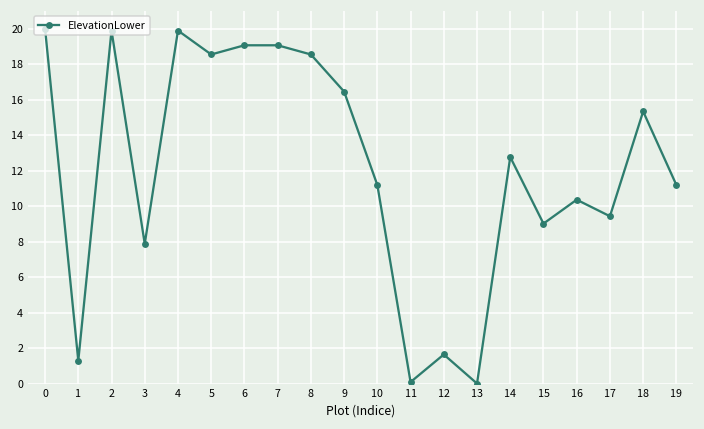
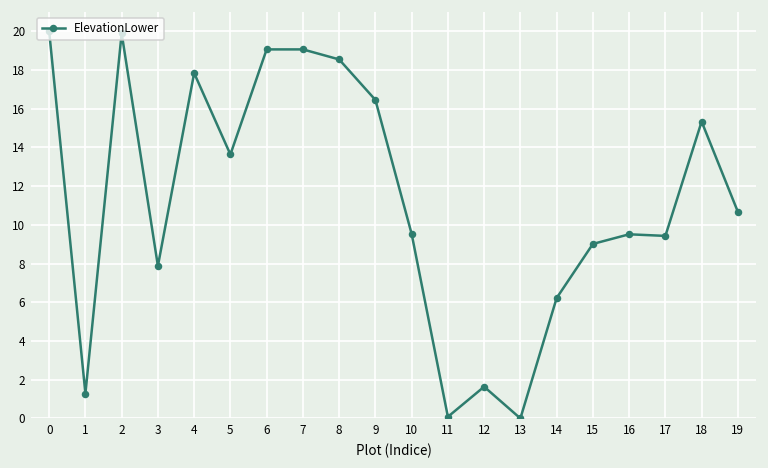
  {
    "1": 1.3,
    "3": 7.9,
-   "4": 19.9,
-   "5": 18.5,
+   "4": 17.8,
+   "5": 13.6,
    "6": 19.1,
    "7": 19.1,
    "8": 18.5,
    "9": 16.5,
-   "10": 11.2,
+   "10": 9.5,
    "11": 0.1,
    "12": 1.6,
    "13": 0.0,
-   "14": 12.8,
+   "14": 6.2,
    "15": 9.0,
-   "16": 10.4,
+   "16": 9.5,
    "17": 9.4,
    "18": 15.3,
-   "19": 11.2
+   "19": 10.7
  }
